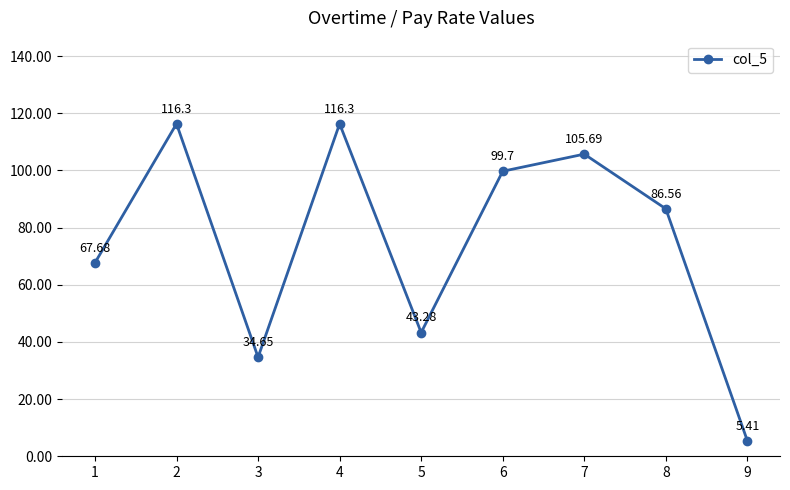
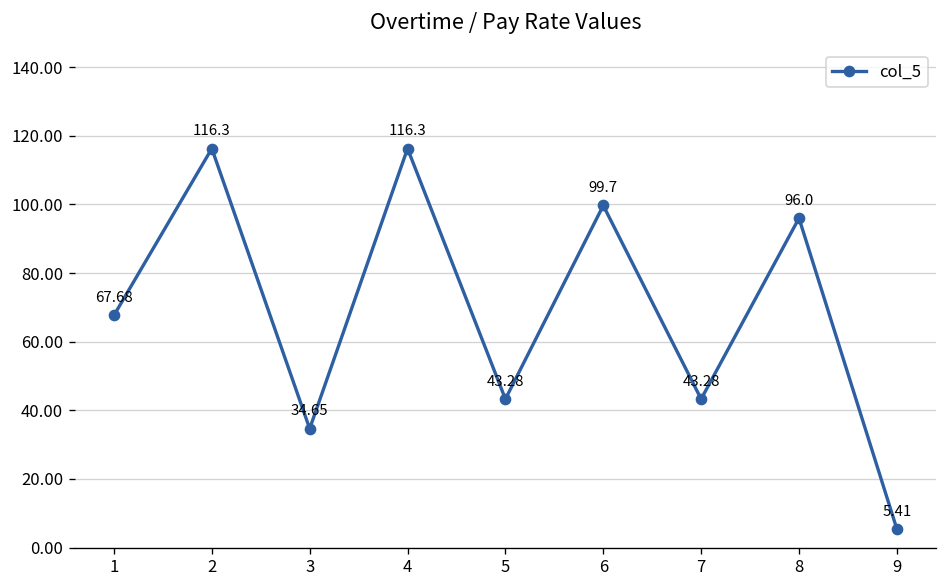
  {
    "1": 67.68,
    "2": 116.3,
    "3": 34.65,
    "4": 116.3,
    "5": 43.28,
    "6": 99.7,
-   "7": 105.69,
-   "8": 86.56,
+   "7": 43.28,
+   "8": 96.0,
    "9": 5.41
  }
